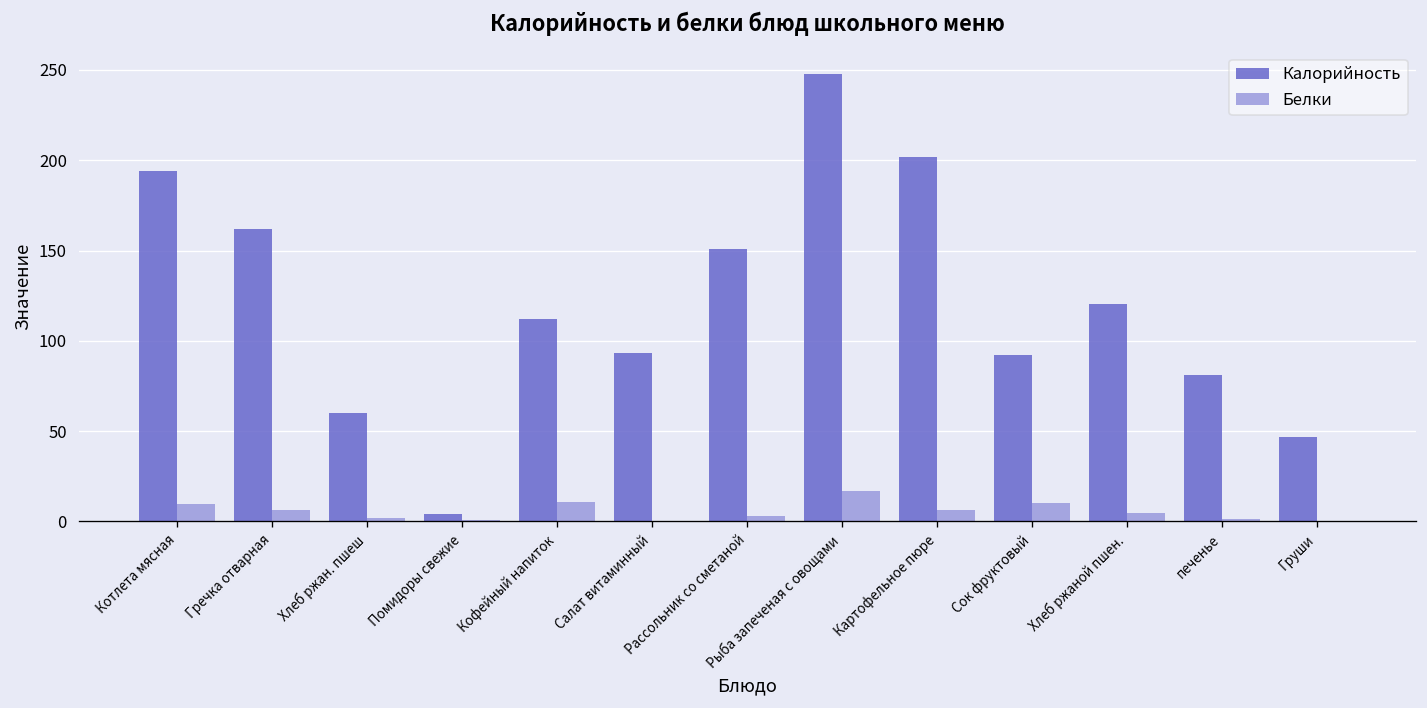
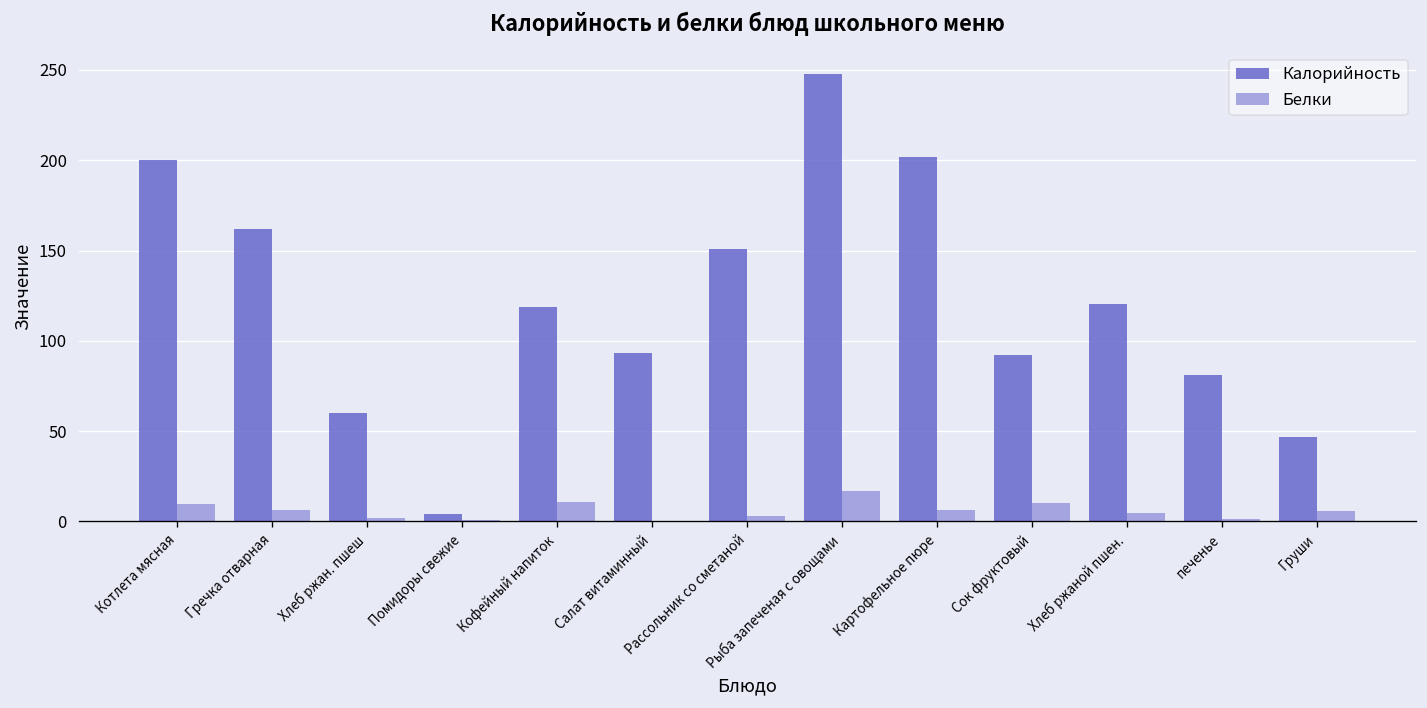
  {
    "Калорийность": {
-     "Котлета мясная": 194,
+     "Котлета мясная": 200,
      "Гречка отварная": 162,
      "Хлеб ржан. пшеш": 60,
      "Помидоры свежие": 4,
-     "Кофейный напиток": 112,
+     "Кофейный напиток": 119,
      "Салат витаминный": 93,
      "Рассольник со сметаной": 151,
      "Рыба запеченая с овощами": 248,
      "Картофельное пюре": 202,
      "Сок фруктовый": 92,
      "Хлеб ржаной пшен.": 121,
      "печенье": 81,
      "Груши": 47
    },
    "Белки": {
      "Котлета мясная": 9,
      "Гречка отварная": 7,
      "Хлеб ржан. пшеш": 2,
      "Кофейный напиток": 10,
      "Рассольник со сметаной": 3,
      "Рыба запеченая с овощами": 17,
      "Картофельное пюре": 7,
      "Сок фруктовый": 10,
      "Хлеб ржаной пшен.": 5,
-     "Груши": 0
+     "Груши": 6
    }
  }
